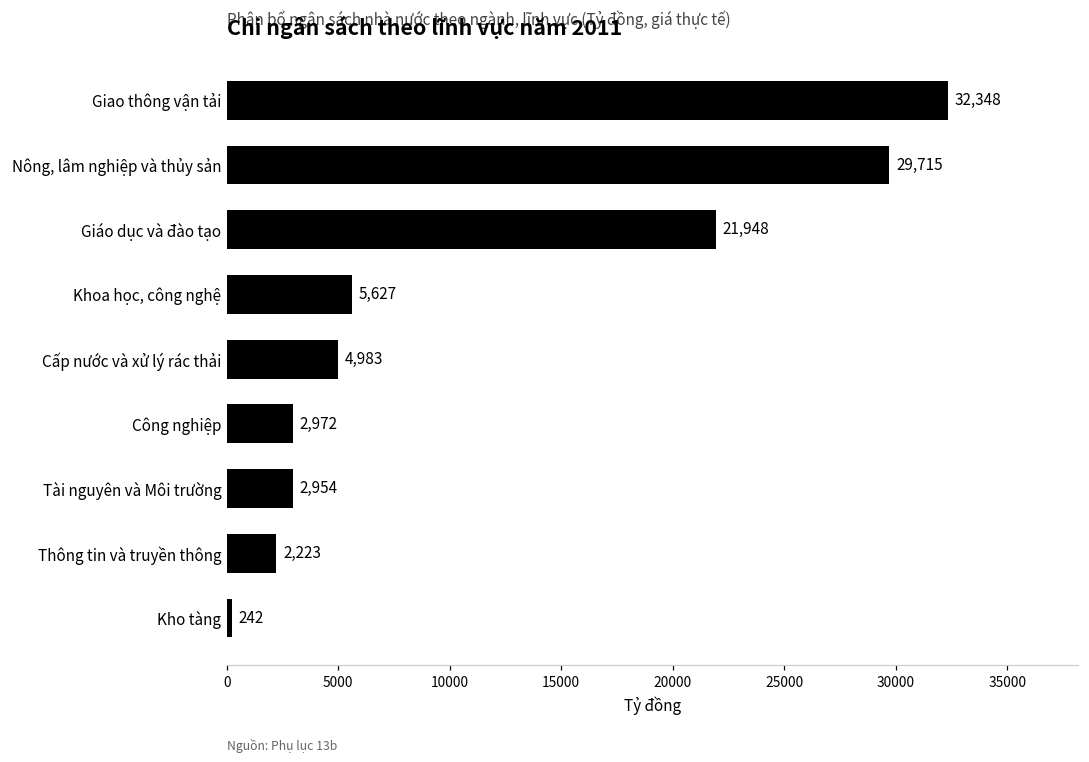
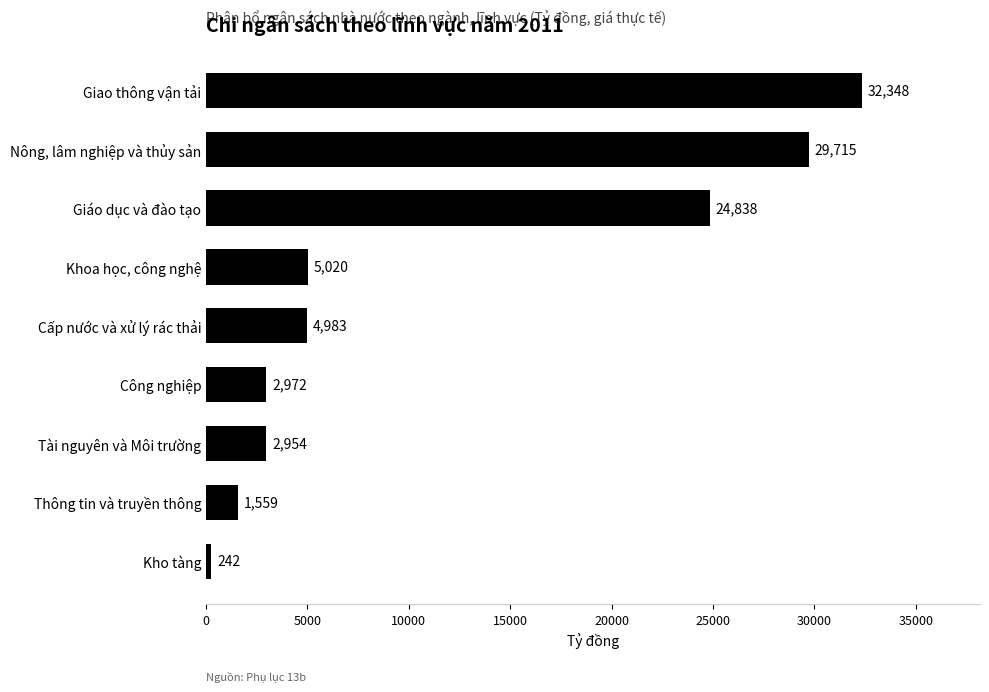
  {
    "Giao thông vận tải": "32,348",
    "Nông, lâm nghiệp và thủy sản": "29,715",
-   "Giáo dục và đào tạo": "21,948",
-   "Khoa học, công nghệ": "5,627",
+   "Giáo dục và đào tạo": "24,838",
+   "Khoa học, công nghệ": "5,020",
    "Cấp nước và xử lý rác thải": "4,983",
    "Công nghiệp": "2,972",
    "Tài nguyên và Môi trường": "2,954",
-   "Thông tin và truyền thông": "2,223",
+   "Thông tin và truyền thông": "1,559",
    "Kho tàng": "242"
  }
